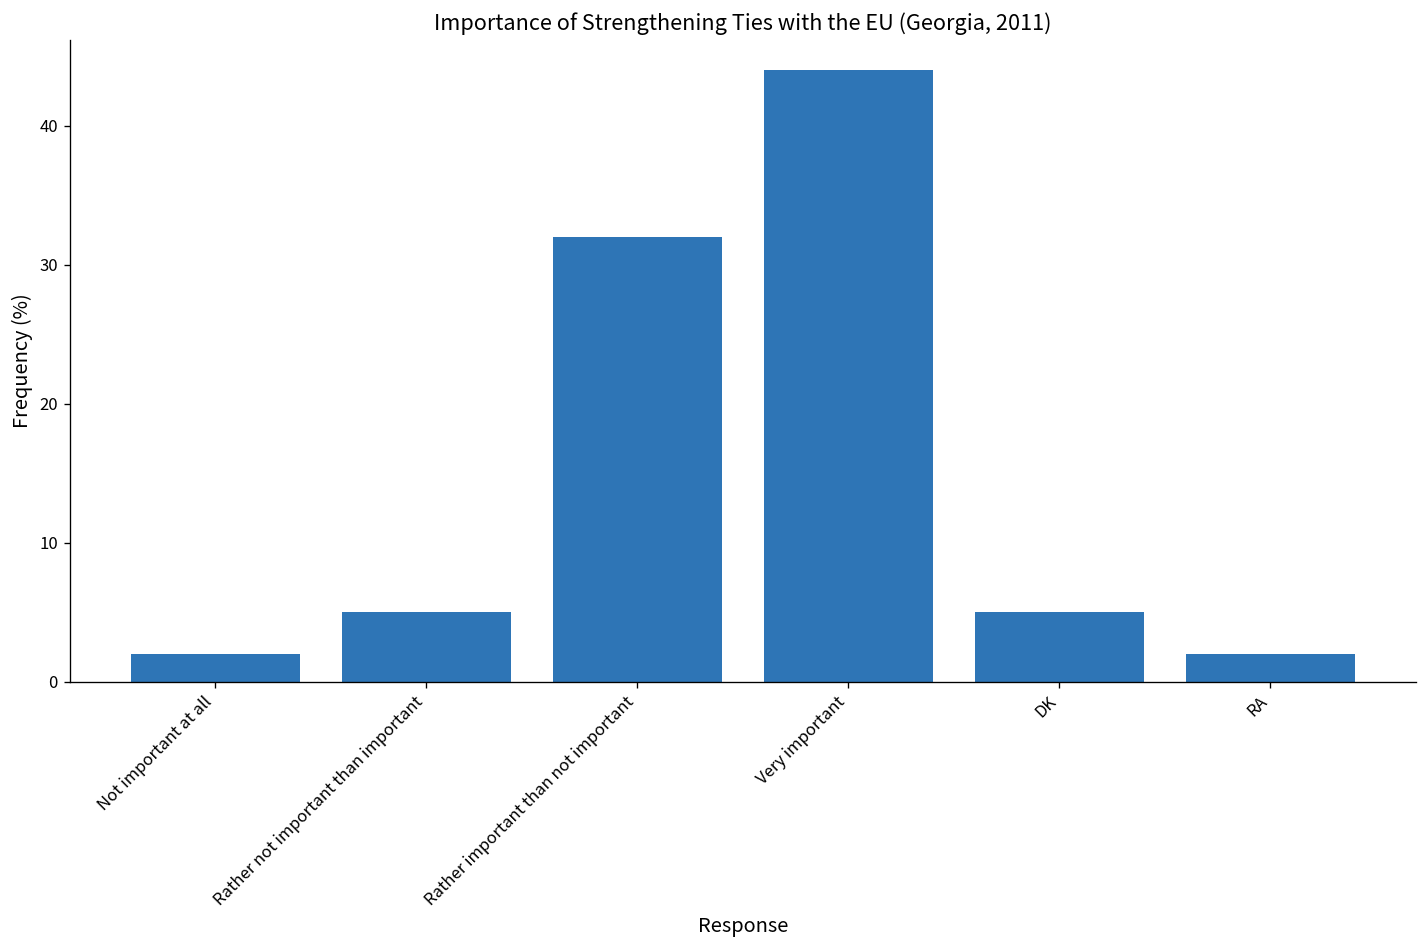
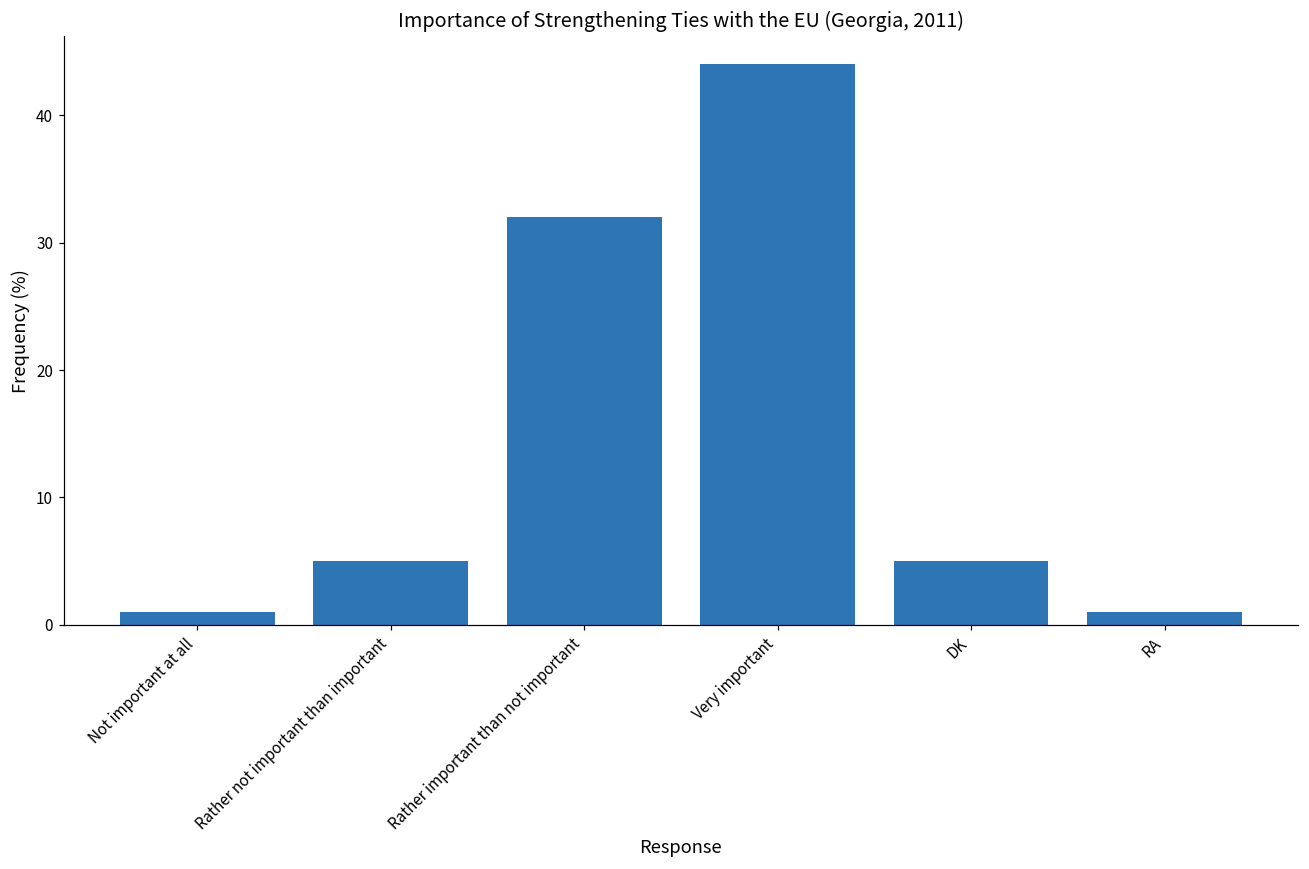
  {
-   "Not important at all": 2,
+   "Not important at all": 1,
    "Rather not important than important": 5,
    "Rather important than not important": 32,
    "Very important": 44,
    "DK": 5,
-   "RA": 2
+   "RA": 1
  }
